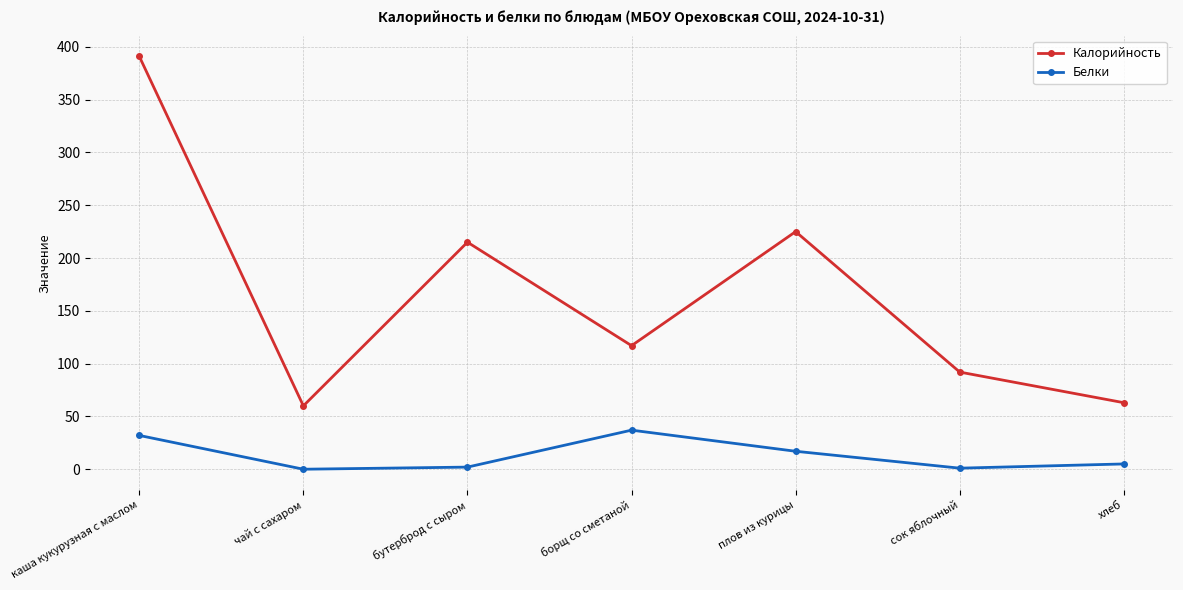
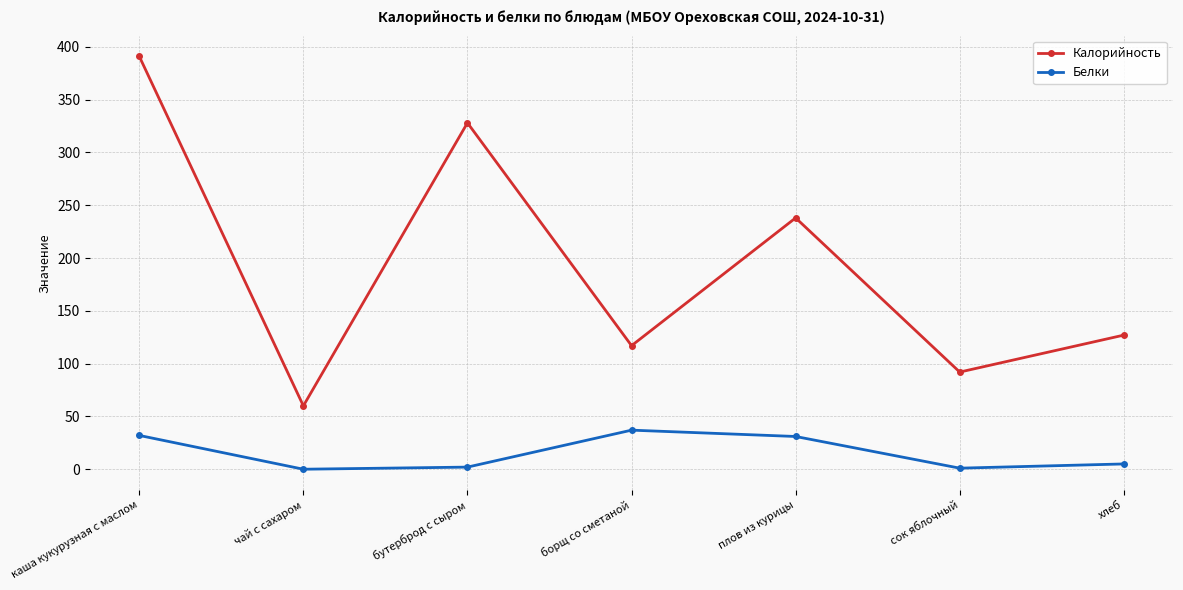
  {
    "Калорийность": {
      "каша кукурузная с маслом": 391,
      "чай с сахаром": 60,
-     "бутерброд с сыром": 215,
+     "бутерброд с сыром": 328,
      "борщ со сметаной": 117,
-     "плов из курицы": 225,
+     "плов из курицы": 238,
      "сок яблочный": 92,
-     "хлеб": 63
+     "хлеб": 127
    },
    "Белки": {
      "каша кукурузная с маслом": 32,
      "чай с сахаром": 0,
      "бутерброд с сыром": 2,
      "борщ со сметаной": 37,
-     "плов из курицы": 17,
+     "плов из курицы": 31,
      "сок яблочный": 1,
      "хлеб": 5
    }
  }
